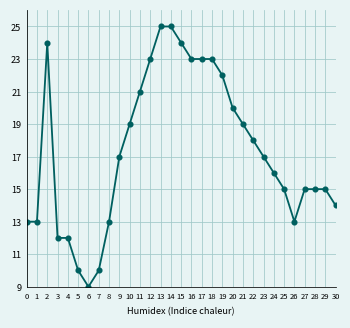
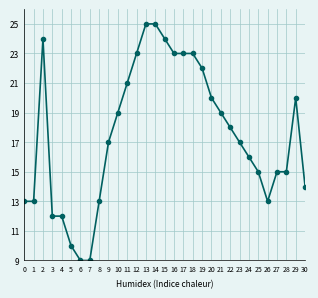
  {
    "0": 13,
    "1": 13,
    "2": 24,
    "3": 12,
    "4": 12,
    "5": 10,
    "6": 9,
-   "7": 10,
+   "7": 9,
    "8": 13,
    "9": 17,
    "10": 19,
    "11": 21,
    "12": 23,
    "13": 25,
    "14": 25,
    "15": 24,
    "16": 23,
    "17": 23,
    "18": 23,
    "19": 22,
    "20": 20,
    "21": 19,
    "22": 18,
    "23": 17,
    "24": 16,
    "25": 15,
    "26": 13,
    "27": 15,
    "28": 15,
-   "29": 15,
+   "29": 20,
    "30": 14
  }
